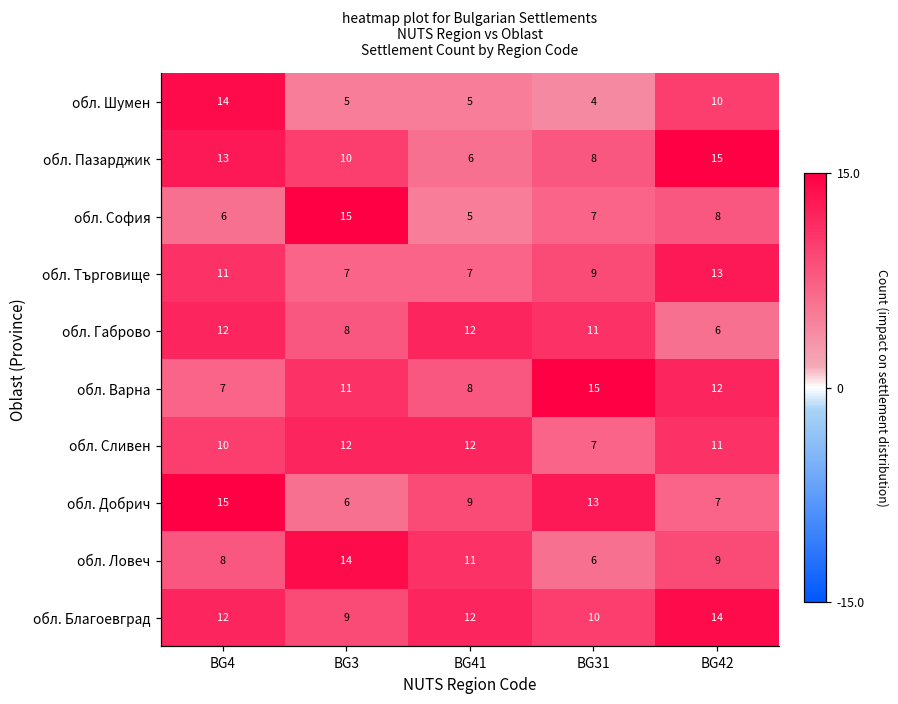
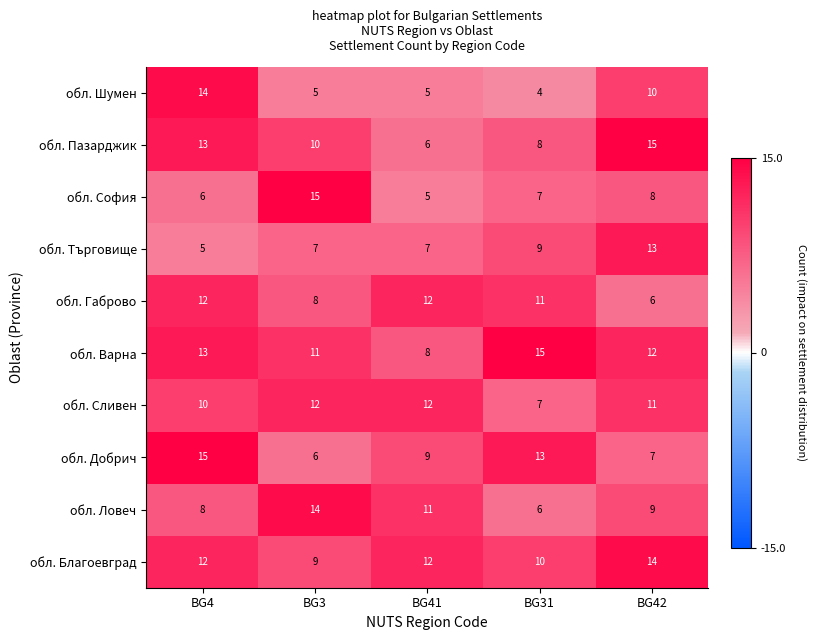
  {
    "обл. Шумен": {
      "BG4": 14,
      "BG3": 5,
      "BG41": 5,
      "BG31": 4,
      "BG42": 10
    },
    "обл. Пазарджик": {
      "BG4": 13,
      "BG3": 10,
      "BG41": 6,
      "BG31": 8,
      "BG42": 15
    },
    "обл. София": {
      "BG4": 6,
      "BG3": 15,
      "BG41": 5,
      "BG31": 7,
      "BG42": 8
    },
    "обл. Търговище": {
-     "BG4": 11,
+     "BG4": 5,
      "BG3": 7,
      "BG41": 7,
      "BG31": 9,
      "BG42": 13
    },
    "обл. Габрово": {
      "BG4": 12,
      "BG3": 8,
      "BG41": 12,
      "BG31": 11,
      "BG42": 6
    },
    "обл. Варна": {
-     "BG4": 7,
+     "BG4": 13,
      "BG3": 11,
      "BG41": 8,
      "BG31": 15,
      "BG42": 12
    },
    "обл. Сливен": {
      "BG4": 10,
      "BG3": 12,
      "BG41": 12,
      "BG31": 7,
      "BG42": 11
    },
    "обл. Добрич": {
      "BG4": 15,
      "BG3": 6,
      "BG41": 9,
      "BG31": 13,
      "BG42": 7
    },
    "обл. Ловеч": {
      "BG4": 8,
      "BG3": 14,
      "BG41": 11,
      "BG31": 6,
      "BG42": 9
    },
    "обл. Благоевград": {
      "BG4": 12,
      "BG3": 9,
      "BG41": 12,
      "BG31": 10,
      "BG42": 14
    }
  }
